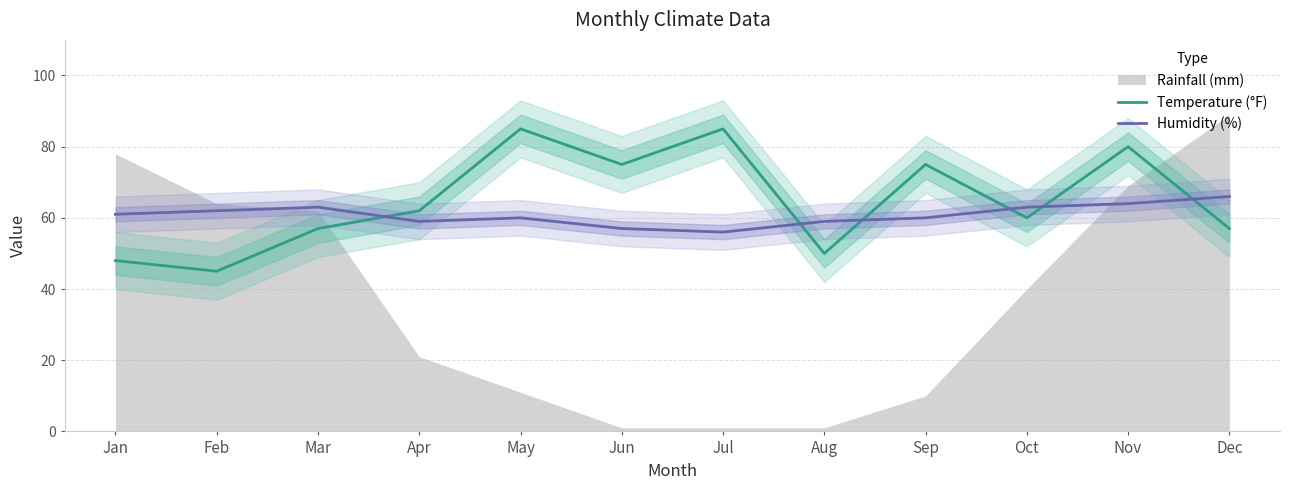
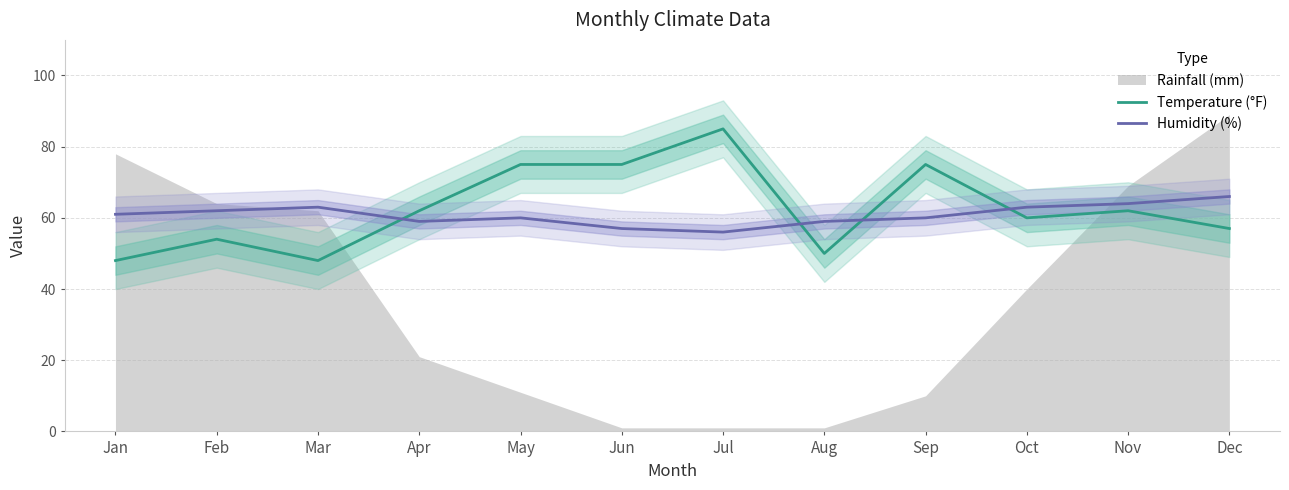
  {
    "Temperature (°F)": {
      "Jan": 48,
-     "Feb": 45,
-     "Mar": 57,
+     "Feb": 54,
+     "Mar": 48,
      "Apr": 62,
-     "May": 85,
+     "May": 75,
      "Jun": 75,
      "Jul": 85,
      "Aug": 50,
      "Sep": 75,
      "Oct": 60,
-     "Nov": 80,
+     "Nov": 62,
      "Dec": 57
    }
  }
